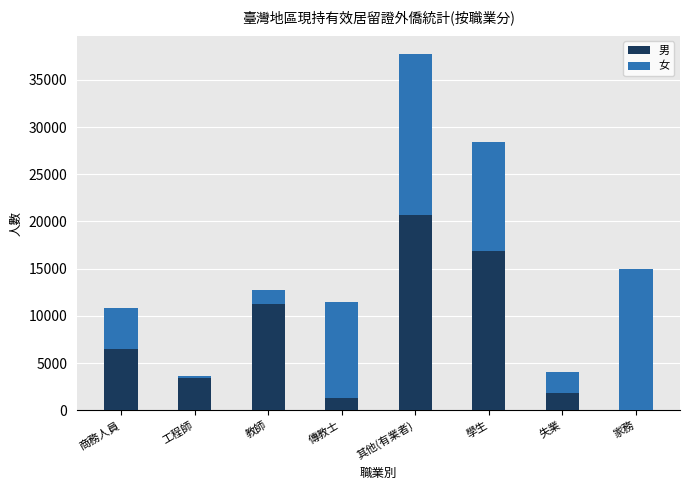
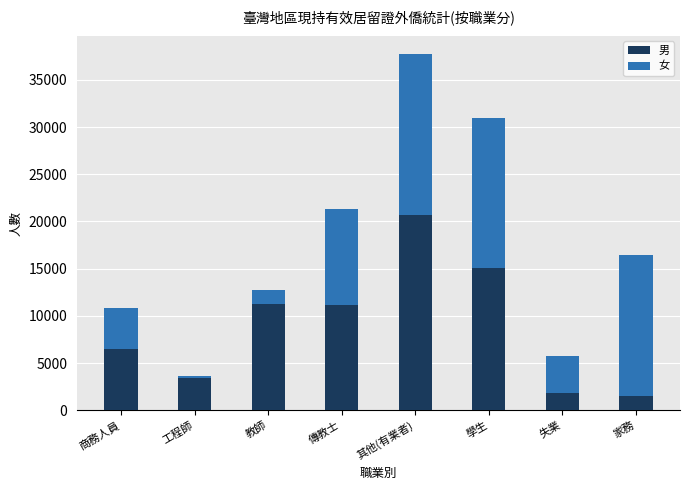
  {
    "男": {
      "商務人員": 6000,
      "工程師": 3000,
      "教師": 11000,
-     "傳教士": 1000,
+     "傳教士": 11000,
      "其他(有業者)": 21000,
-     "學生": 17000,
+     "學生": 15000,
      "失業": 2000,
-     "家務": 0
+     "家務": 2000
    },
    "女": {
      "商務人員": 4000,
      "工程師": 0,
      "教師": 1000,
      "傳教士": 10000,
      "其他(有業者)": 17000,
-     "學生": 12000,
-     "失業": 2000,
+     "學生": 16000,
+     "失業": 4000,
      "家務": 15000
    }
  }
